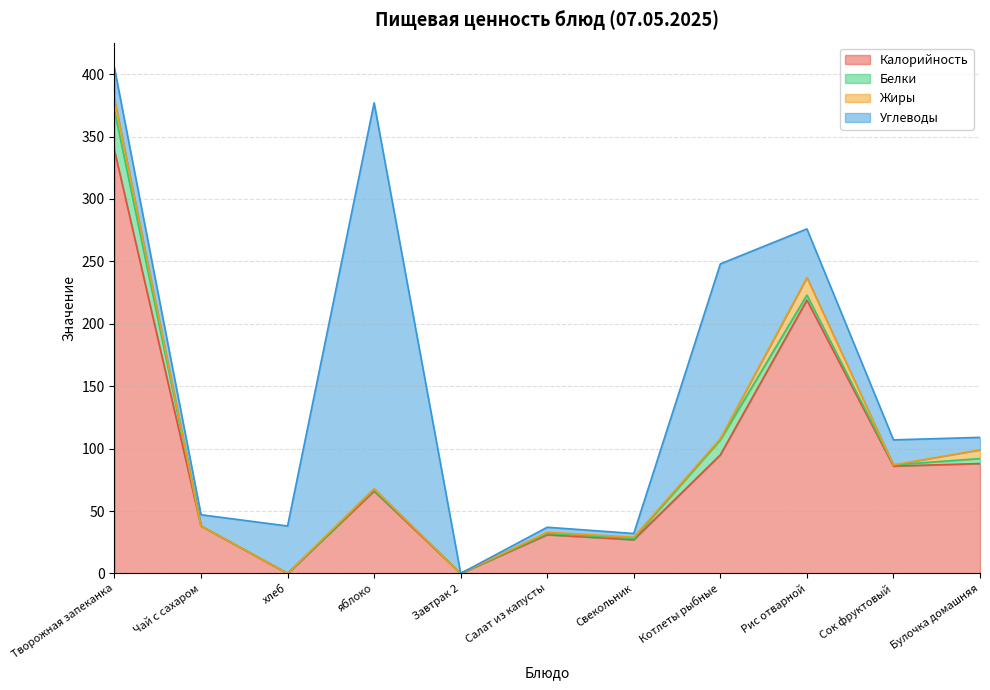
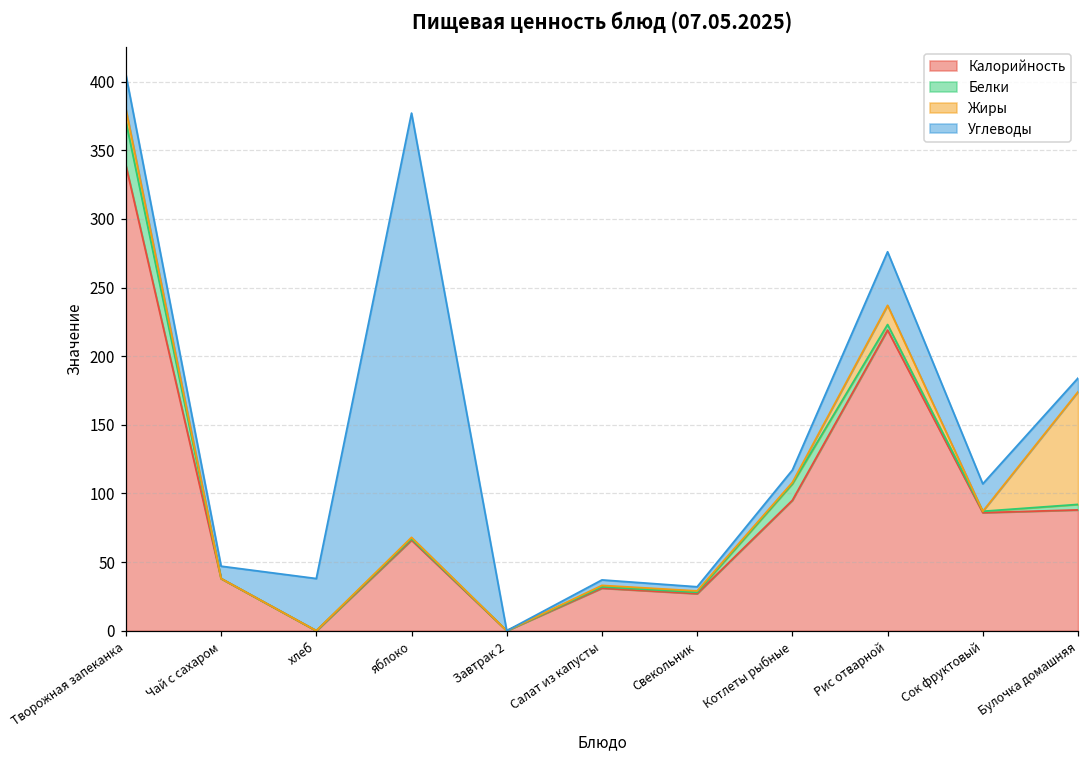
  {
    "Калорийность": {
      "Творожная запеканка": 339,
      "Котлеты рыбные": 95,
      "Рис отварной": 219,
      "Булочка домашняя": 88
    },
    "Белки": {
      "Творожная запеканка": 32,
      "Рис отварной": 4,
      "Булочка домашняя": 4
    },
    "Жиры": {
      "Творожная запеканка": 9,
      "Рис отварной": 14,
-     "Булочка домашняя": 7
+     "Булочка домашняя": 82
    },
    "Углеводы": {
      "Творожная запеканка": 25,
      "Чай с сахаром": 9,
      "хлеб": 38,
      "яблоко": 309,
      "Салат из капусты": 4,
      "Свекольник": 3,
-     "Котлеты рыбные": 140,
+     "Котлеты рыбные": 9,
      "Рис отварной": 39,
      "Сок фруктовый": 20,
      "Булочка домашняя": 10
    }
  }
